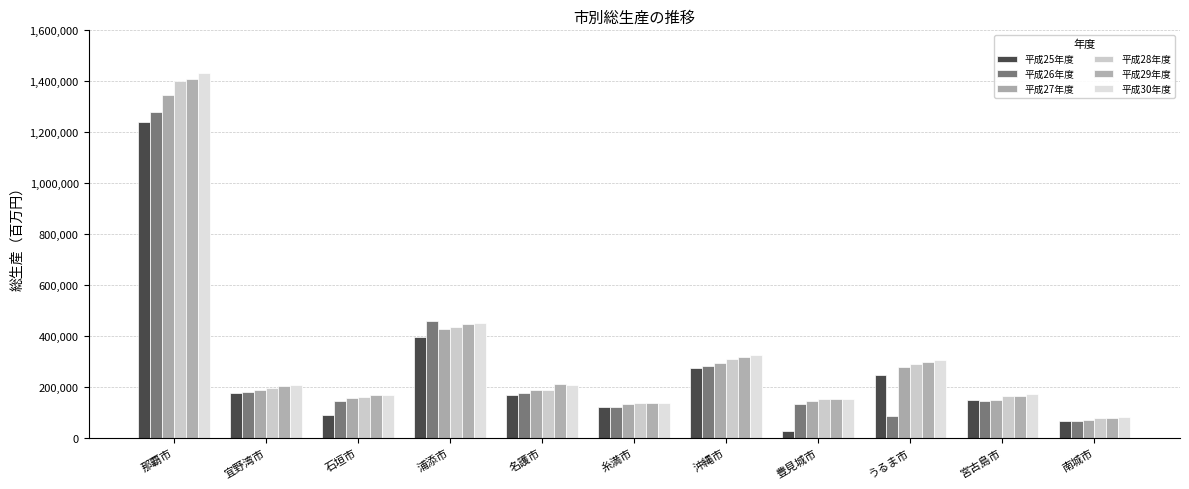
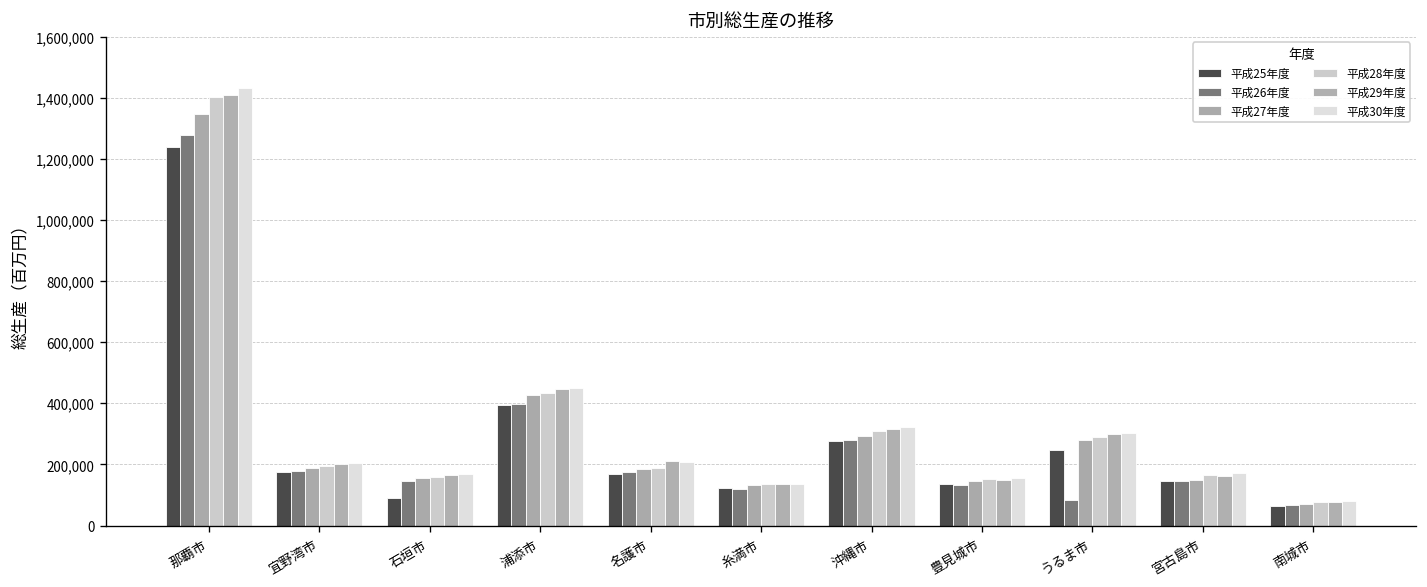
  {
    "平成25年度": {
      "那覇市": "1,240,000",
      "宜野湾市": "180,000",
      "石垣市": "90,000",
      "浦添市": "390,000",
      "名護市": "170,000",
      "糸満市": "120,000",
      "沖縄市": "280,000",
-     "豊見城市": "30,000",
+     "豊見城市": "130,000",
      "うるま市": "250,000",
      "宮古島市": "150,000",
      "南城市": "60,000"
    },
    "平成26年度": {
      "那覇市": "1,280,000",
      "宜野湾市": "180,000",
      "石垣市": "150,000",
-     "浦添市": "460,000",
+     "浦添市": "400,000",
      "名護市": "170,000",
      "糸満市": "120,000",
      "沖縄市": "280,000",
      "豊見城市": "130,000",
      "うるま市": "80,000",
      "宮古島市": "140,000",
      "南城市": "70,000"
    }
  }
